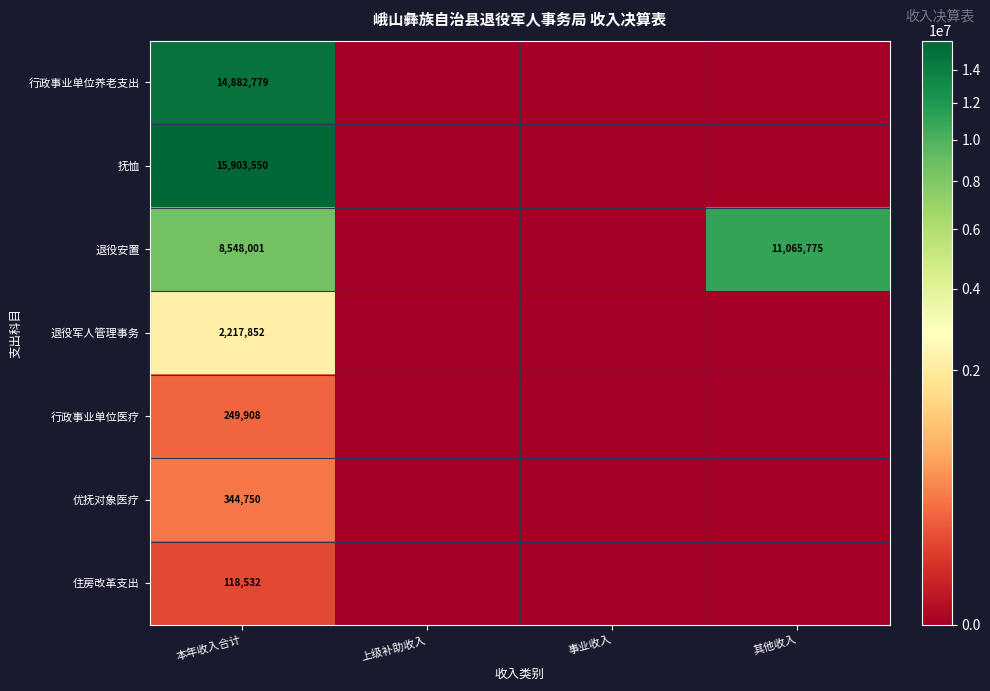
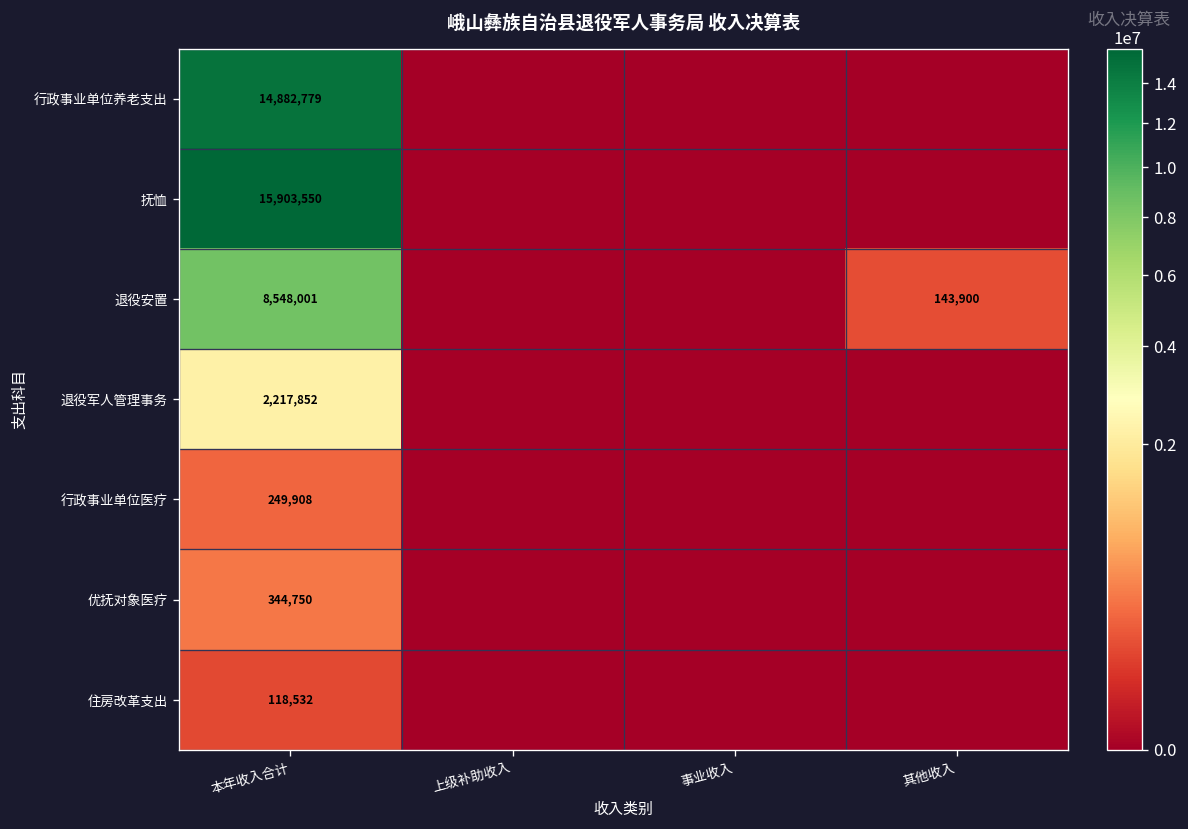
  {
    "行政事业单位养老支出": {
      "本年收入合计": "14,882,779"
    },
    "抚恤": {
      "本年收入合计": "15,903,550"
    },
    "退役安置": {
      "本年收入合计": "8,548,001",
-     "其他收入": "11,065,775"
+     "其他收入": "143,900"
    },
    "退役军人管理事务": {
      "本年收入合计": "2,217,852"
    },
    "行政事业单位医疗": {
      "本年收入合计": "249,908"
    },
    "优抚对象医疗": {
      "本年收入合计": "344,750"
    },
    "住房改革支出": {
      "本年收入合计": "118,532"
    }
  }
